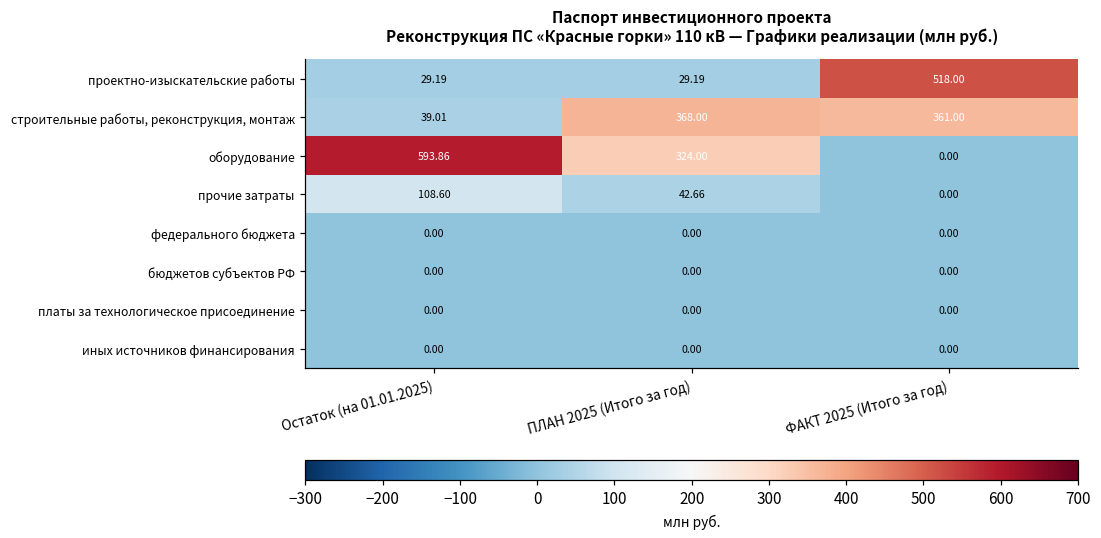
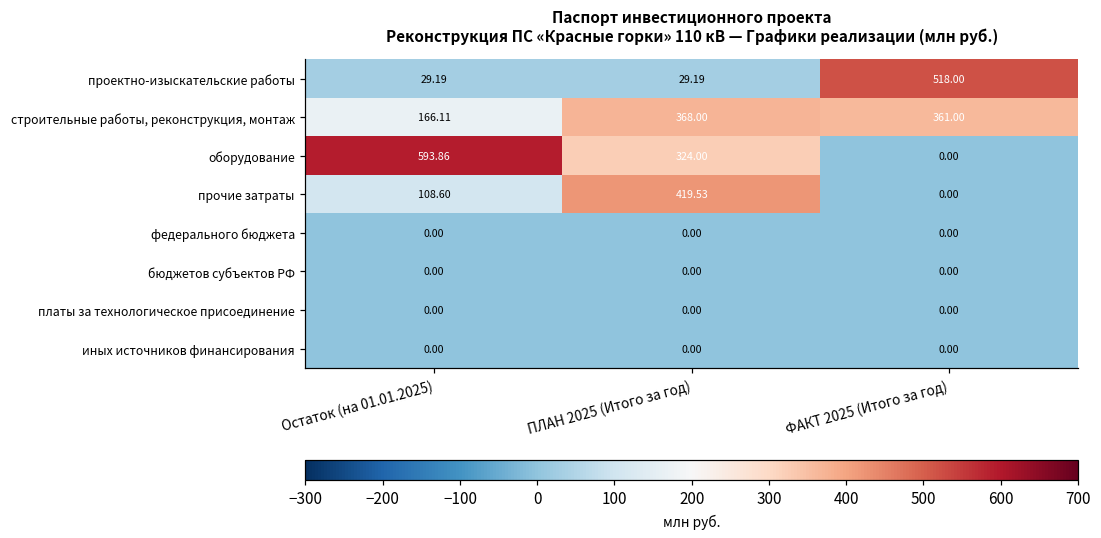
  {
    "проектно-изыскательские работы": {
      "Остаток (на 01.01.2025)": 29.19,
      "ПЛАН 2025 (Итого за год)": 29.19,
      "ФАКТ 2025 (Итого за год)": 518.00
    },
    "строительные работы, реконструкция, монтаж": {
-     "Остаток (на 01.01.2025)": 39.01,
+     "Остаток (на 01.01.2025)": 166.11,
      "ПЛАН 2025 (Итого за год)": 368.00,
      "ФАКТ 2025 (Итого за год)": 361.00
    },
    "оборудование": {
      "Остаток (на 01.01.2025)": 593.86,
      "ПЛАН 2025 (Итого за год)": 324.00,
      "ФАКТ 2025 (Итого за год)": 0.00
    },
    "прочие затраты": {
      "Остаток (на 01.01.2025)": 108.60,
-     "ПЛАН 2025 (Итого за год)": 42.66,
+     "ПЛАН 2025 (Итого за год)": 419.53,
      "ФАКТ 2025 (Итого за год)": 0.00
    },
    "федерального бюджета": {
      "Остаток (на 01.01.2025)": 0.00,
      "ПЛАН 2025 (Итого за год)": 0.00,
      "ФАКТ 2025 (Итого за год)": 0.00
    },
    "бюджетов субъектов РФ": {
      "Остаток (на 01.01.2025)": 0.00,
      "ПЛАН 2025 (Итого за год)": 0.00,
      "ФАКТ 2025 (Итого за год)": 0.00
    },
    "платы за технологическое присоединение": {
      "Остаток (на 01.01.2025)": 0.00,
      "ПЛАН 2025 (Итого за год)": 0.00,
      "ФАКТ 2025 (Итого за год)": 0.00
    },
    "иных источников финансирования": {
      "Остаток (на 01.01.2025)": 0.00,
      "ПЛАН 2025 (Итого за год)": 0.00,
      "ФАКТ 2025 (Итого за год)": 0.00
    }
  }
